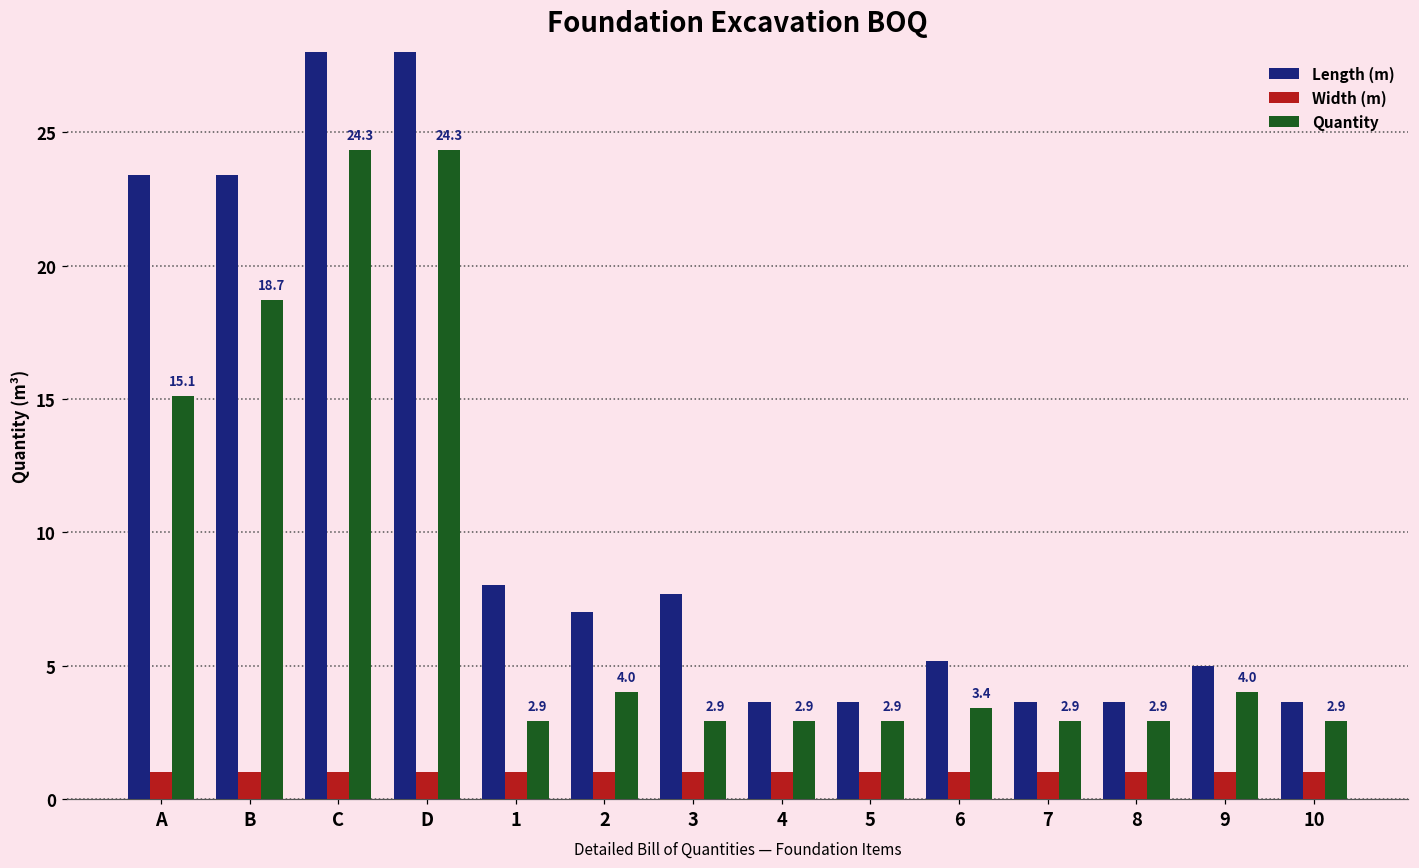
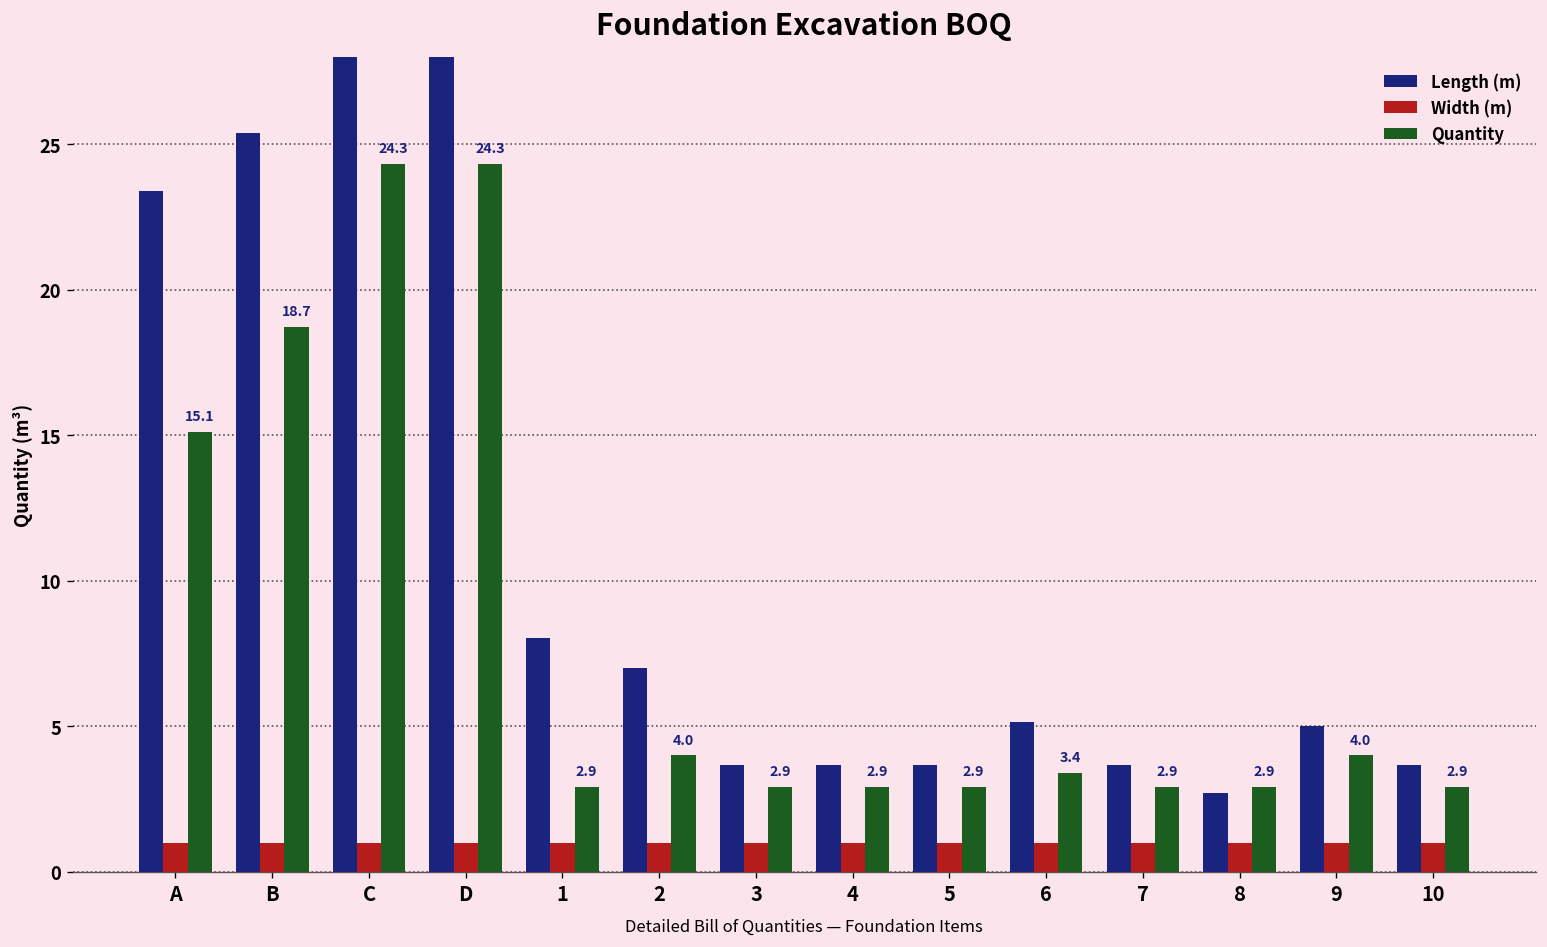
  {
    "Length (m)": {
      "A": 23.4,
-     "B": 23.4,
+     "B": 25.4,
      "1": 8.0,
      "2": 7.0,
-     "3": 7.7,
+     "3": 3.7,
      "4": 3.7,
      "5": 3.7,
      "6": 5.2,
      "7": 3.7,
-     "8": 3.7,
+     "8": 2.7,
      "9": 5.0,
      "10": 3.7
    },
    "Width (m)": {
      "A": 1.0,
      "B": 1.0,
      "C": 1.0,
      "D": 1.0,
      "1": 1.0,
      "2": 1.0,
      "3": 1.0,
      "4": 1.0,
      "5": 1.0,
      "6": 1.0,
      "7": 1.0,
      "8": 1.0,
      "9": 1.0,
      "10": 1.0
    },
    "Quantity": {
      "A": 15.1,
      "B": 18.7,
      "C": 24.3,
      "D": 24.3,
      "1": 2.9,
      "2": 4.0,
      "3": 2.9,
      "4": 2.9,
      "5": 2.9,
      "6": 3.4,
      "7": 2.9,
      "8": 2.9,
      "9": 4.0,
      "10": 2.9
    }
  }
